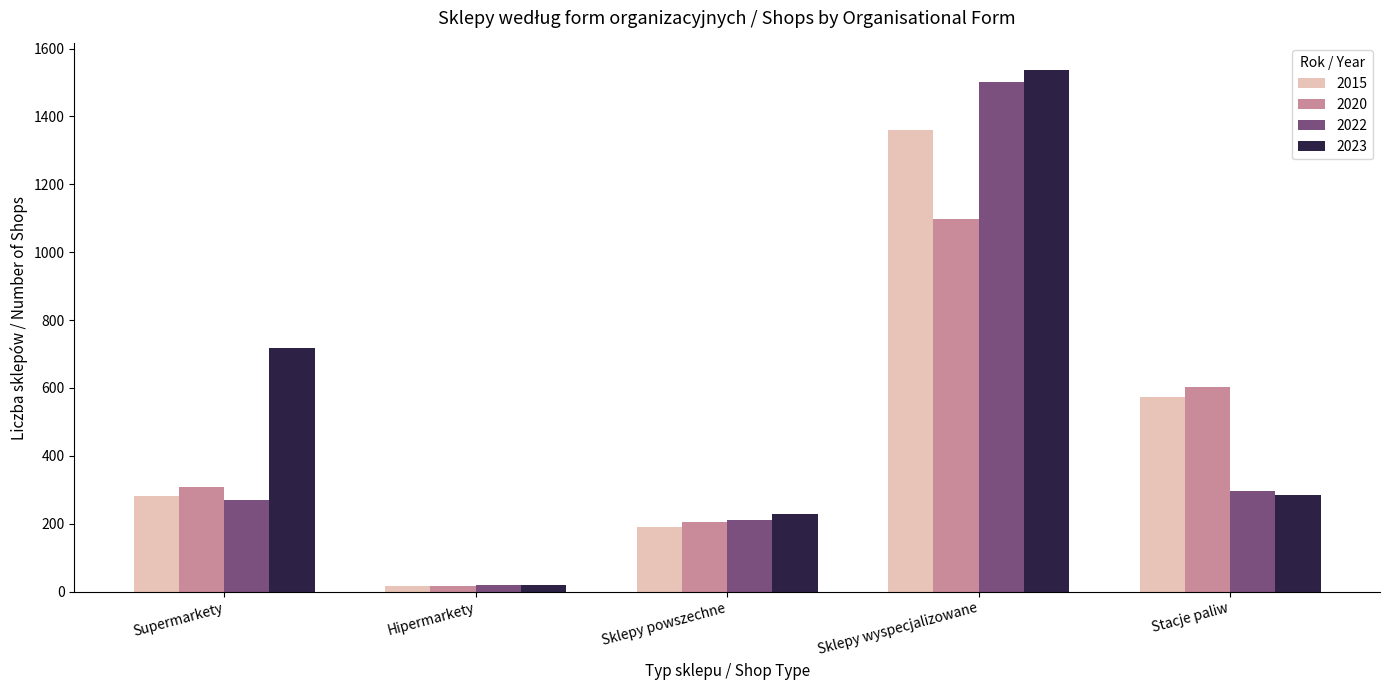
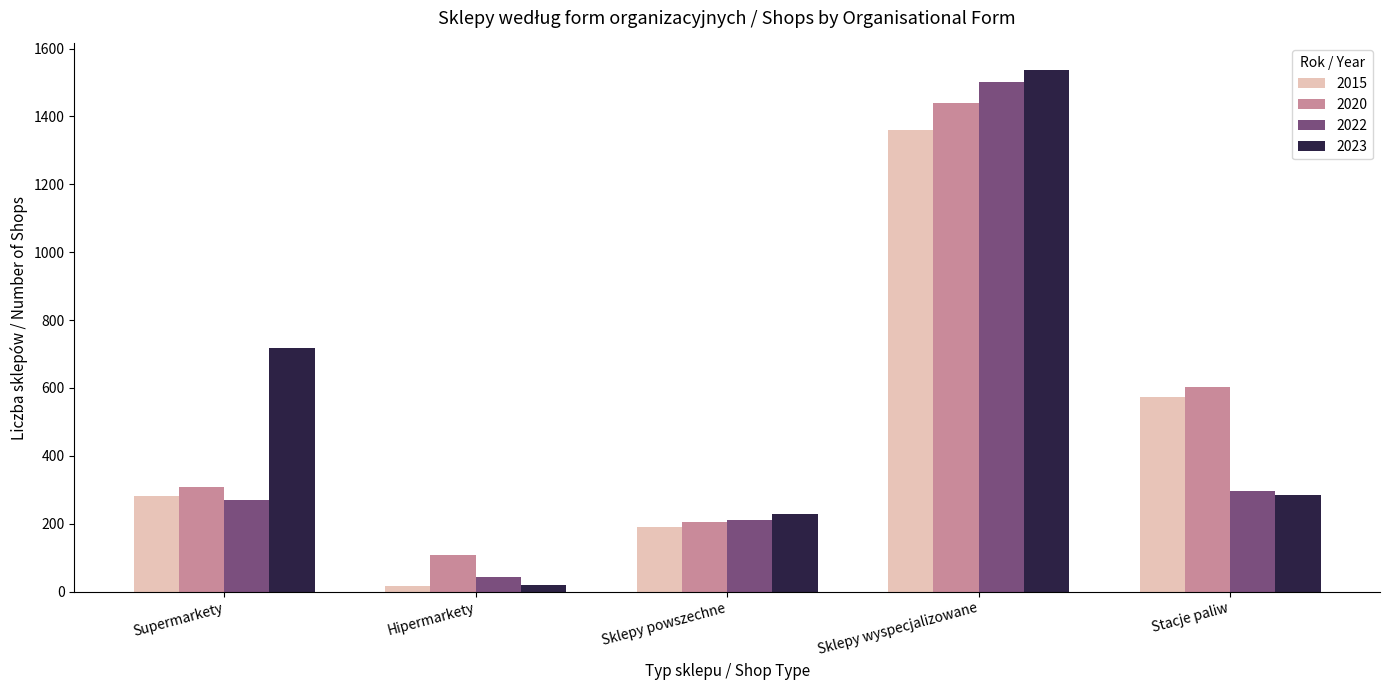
  {
    "2015": {
      "Supermarkety": 280,
      "Hipermarkety": 20,
      "Sklepy powszechne": 190,
      "Sklepy wyspecjalizowane": 1360,
      "Stacje paliw": 570
    },
    "2020": {
      "Supermarkety": 310,
-     "Hipermarkety": 20,
+     "Hipermarkety": 110,
      "Sklepy powszechne": 210,
-     "Sklepy wyspecjalizowane": 1100,
+     "Sklepy wyspecjalizowane": 1440,
      "Stacje paliw": 600
    },
    "2022": {
      "Supermarkety": 270,
-     "Hipermarkety": 20,
+     "Hipermarkety": 40,
      "Sklepy powszechne": 210,
      "Sklepy wyspecjalizowane": 1500,
      "Stacje paliw": 300
    },
    "2023": {
      "Supermarkety": 720,
      "Hipermarkety": 20,
      "Sklepy powszechne": 230,
      "Sklepy wyspecjalizowane": 1540,
      "Stacje paliw": 280
    }
  }
